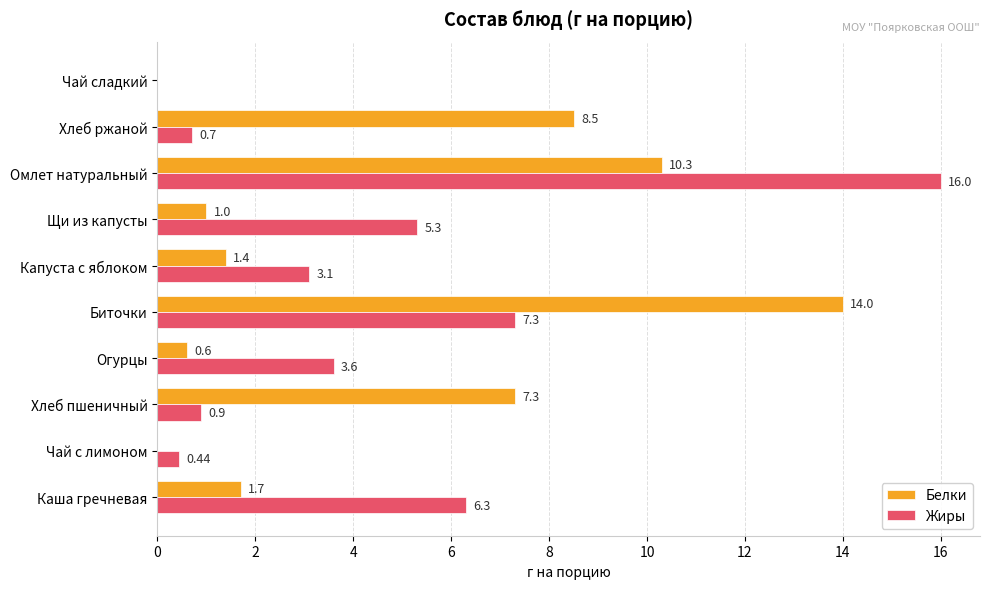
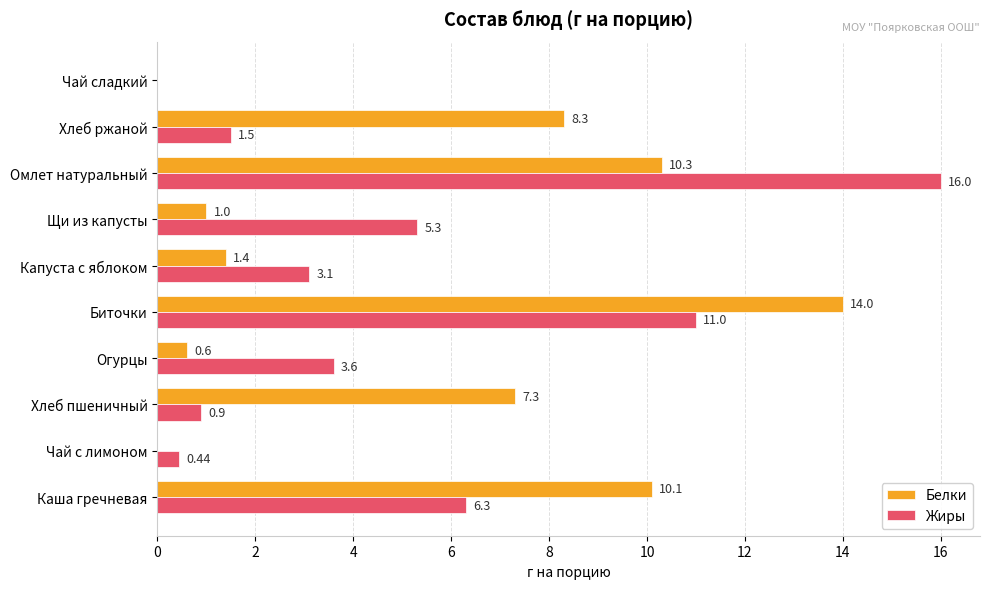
  {
    "Белки": {
-     "Хлеб ржаной": 8.5,
+     "Хлеб ржаной": 8.3,
      "Омлет натуральный": 10.3,
      "Щи из капусты": 1.0,
      "Капуста с яблоком": 1.4,
      "Биточки": 14.0,
      "Огурцы": 0.6,
      "Хлеб пшеничный": 7.3,
-     "Каша гречневая": 1.7
+     "Каша гречневая": 10.1
    },
    "Жиры": {
-     "Хлеб ржаной": 0.7,
+     "Хлеб ржаной": 1.5,
      "Омлет натуральный": 16.0,
      "Щи из капусты": 5.3,
      "Капуста с яблоком": 3.1,
-     "Биточки": 7.3,
+     "Биточки": 11.0,
      "Огурцы": 3.6,
      "Хлеб пшеничный": 0.9,
      "Чай с лимоном": 0.44,
      "Каша гречневая": 6.3
    }
  }
